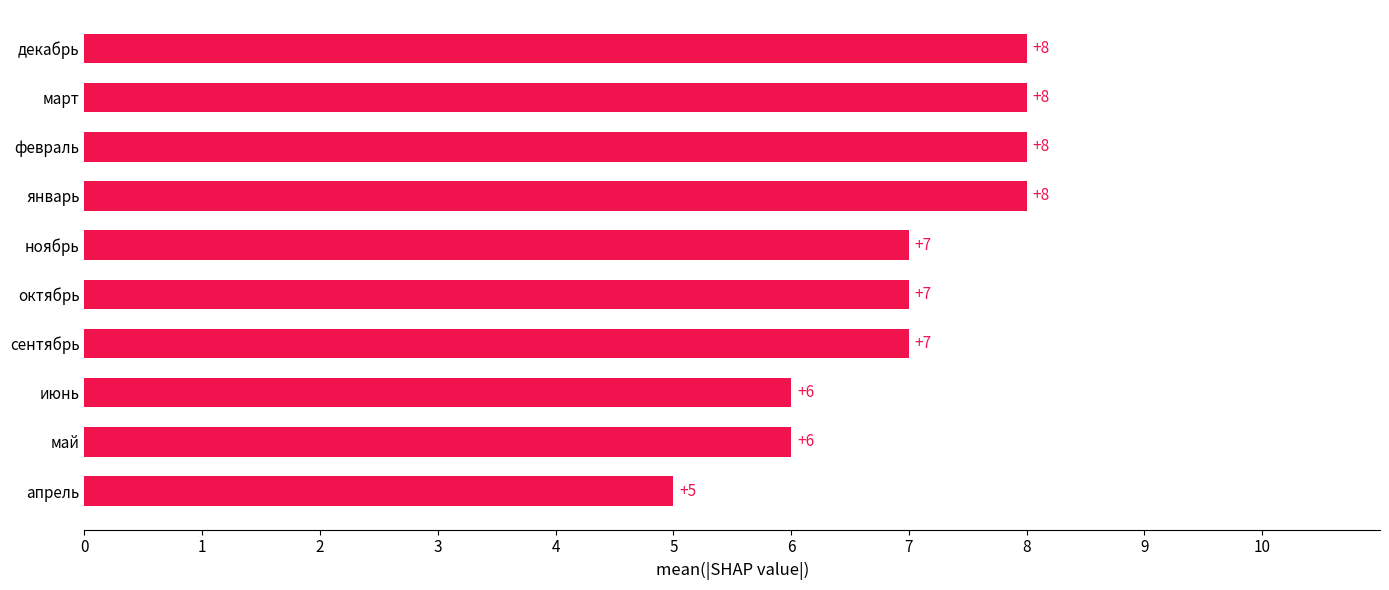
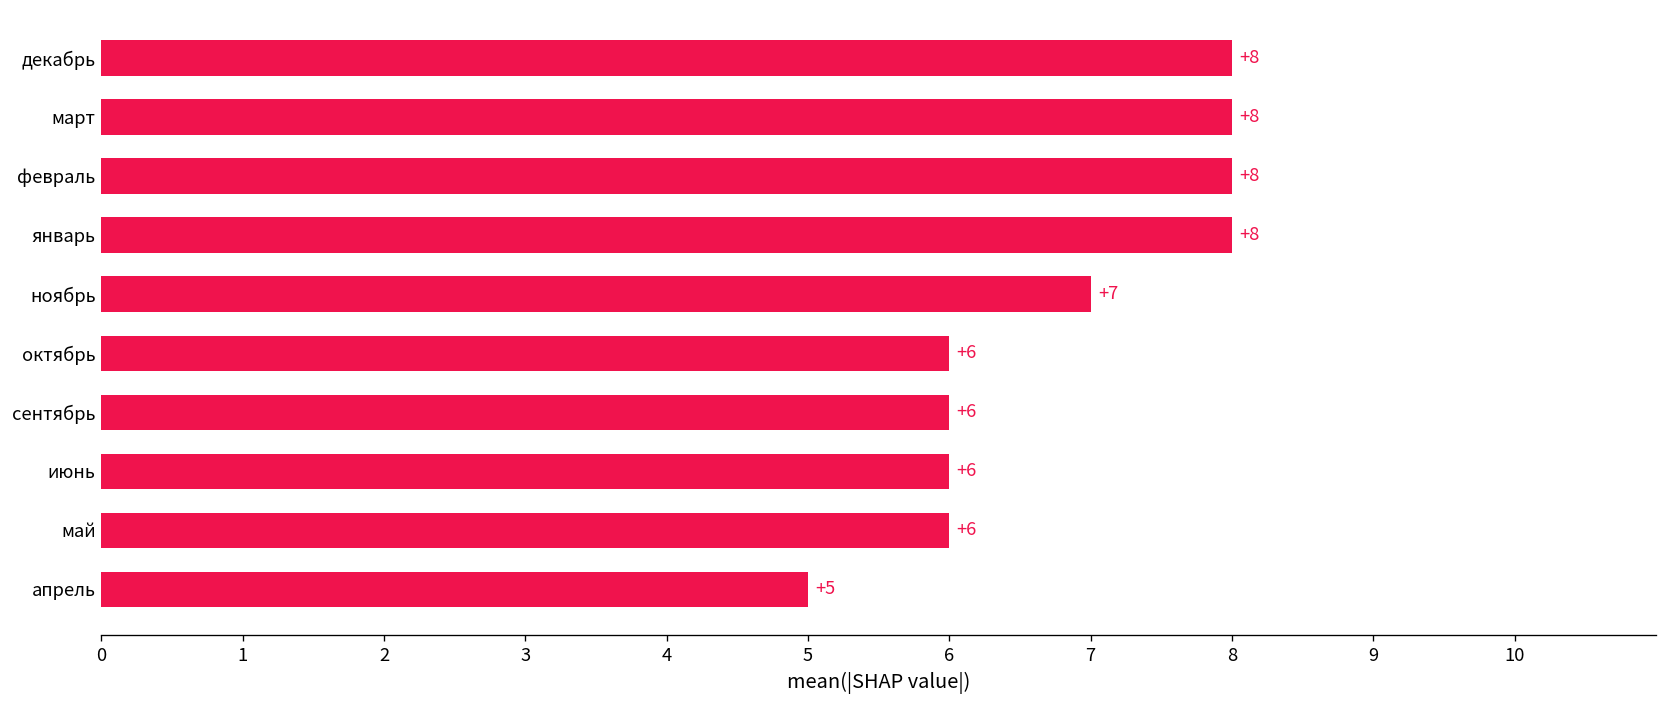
  {
    "декабрь": "+8",
    "март": "+8",
    "февраль": "+8",
    "январь": "+8",
    "ноябрь": "+7",
-   "октябрь": "+7",
-   "сентябрь": "+7",
+   "октябрь": "+6",
+   "сентябрь": "+6",
    "июнь": "+6",
    "май": "+6",
    "апрель": "+5"
  }
